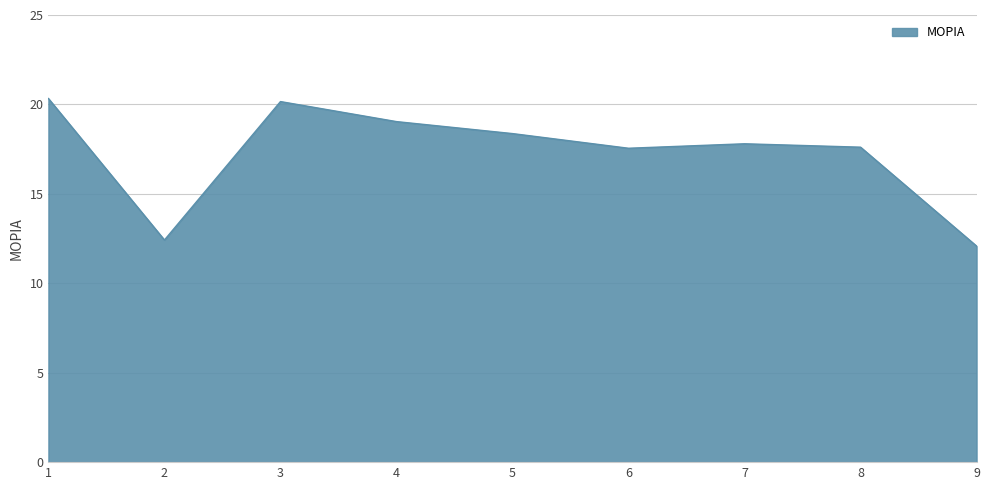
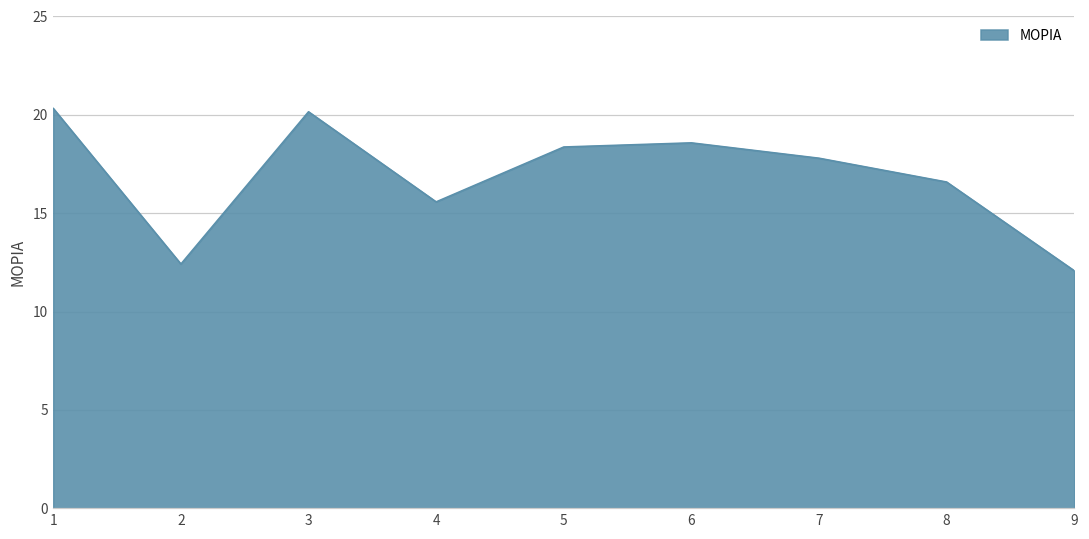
  {
    "1": 20.3,
    "2": 12.4,
    "3": 20.2,
-   "4": 19.0,
+   "4": 15.6,
    "5": 18.4,
-   "6": 17.6,
+   "6": 18.6,
    "7": 17.8,
-   "8": 17.6,
+   "8": 16.6,
    "9": 12.1
  }
